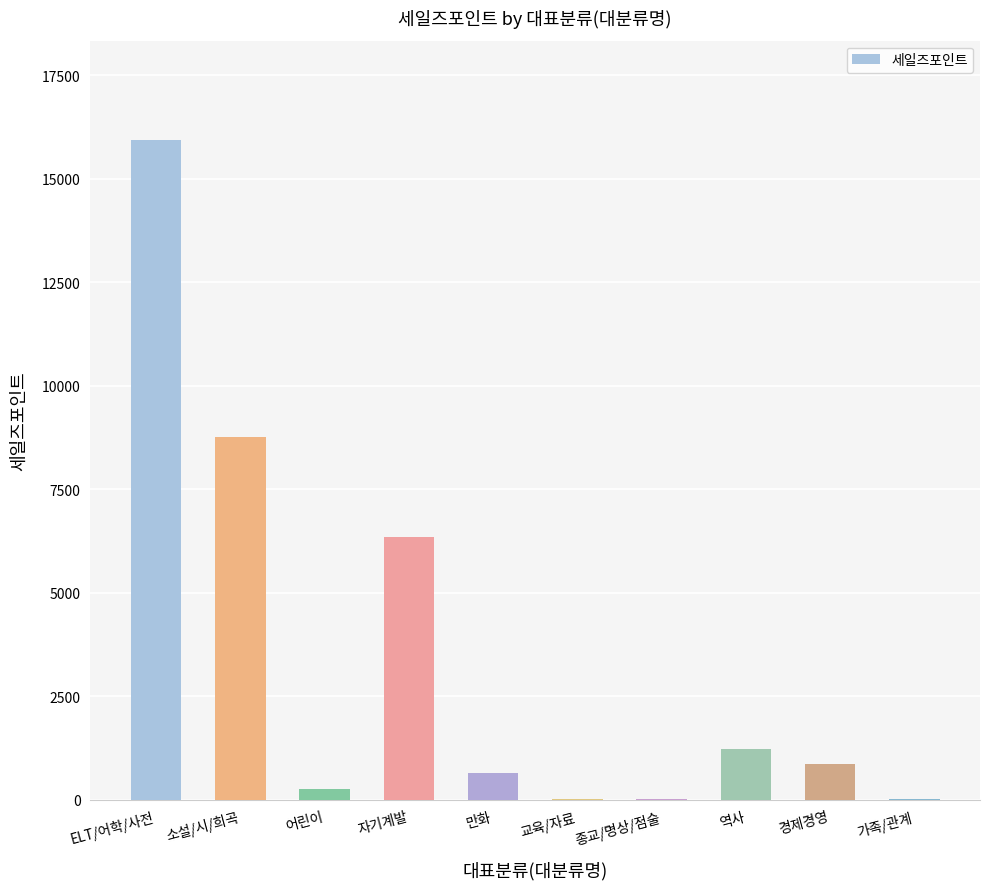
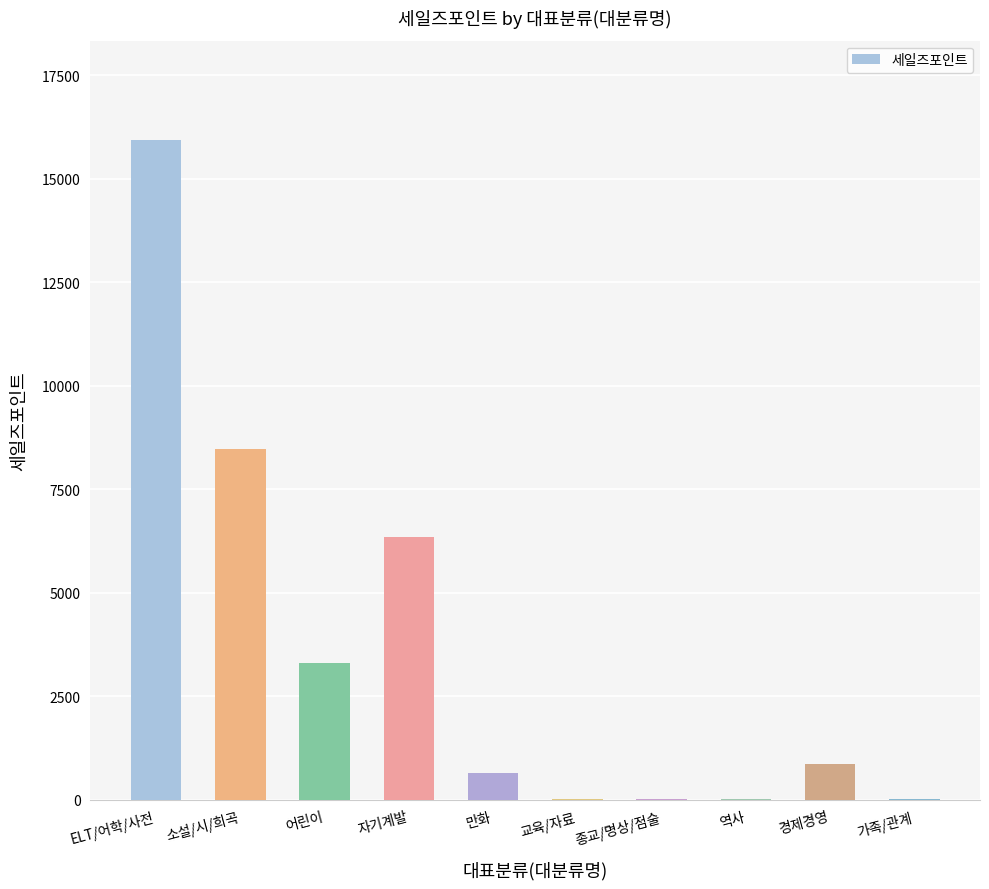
  {
    "ELT/어학/사전": 15900,
-   "소설/시/희곡": 8800,
-   "어린이": 300,
+   "소설/시/희곡": 8500,
+   "어린이": 3300,
    "자기계발": 6300,
    "만화": 700,
-   "역사": 1200,
+   "역사": 0,
    "경제경영": 900
  }
